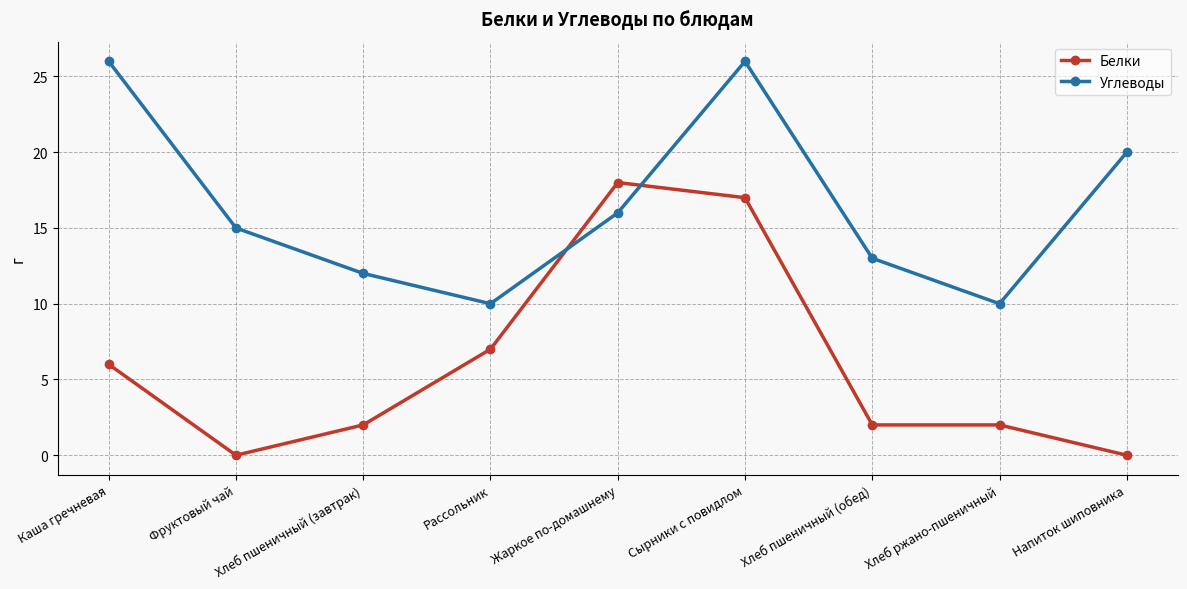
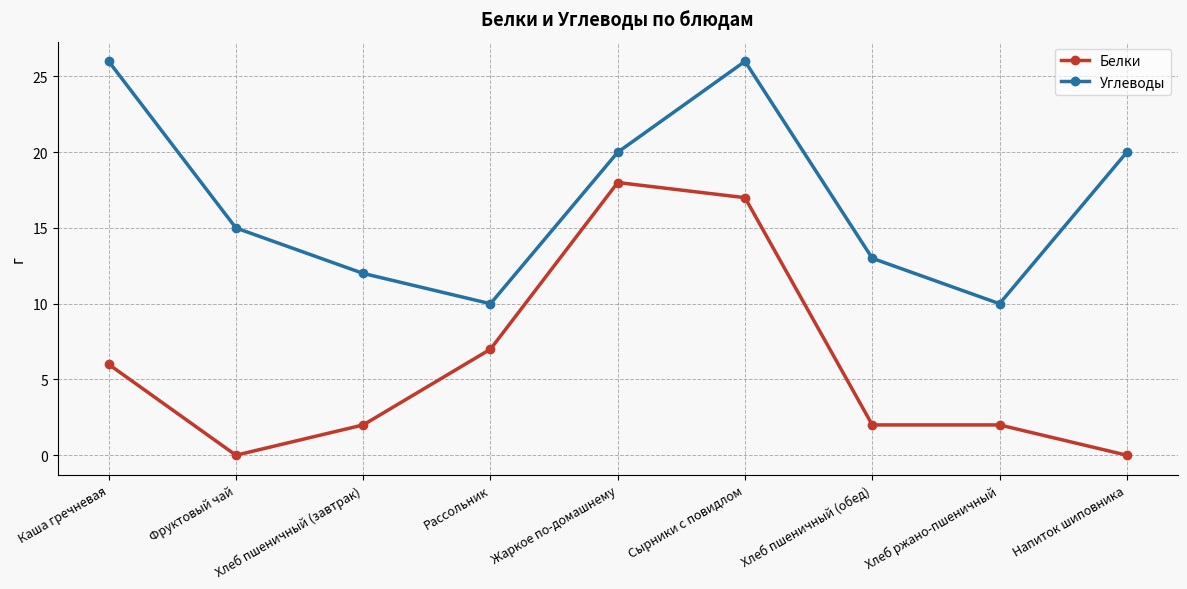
  {
    "Белки": {
      "Каша гречневая": 6,
      "Фруктовый чай": 0,
      "Хлеб пшеничный (завтрак)": 2,
      "Рассольник": 7,
      "Жаркое по-домашнему": 18,
      "Сырники с повидлом": 17,
      "Хлеб пшеничный (обед)": 2,
      "Хлеб ржано-пшеничный": 2,
      "Напиток шиповника": 0
    },
    "Углеводы": {
      "Каша гречневая": 26,
      "Фруктовый чай": 15,
      "Хлеб пшеничный (завтрак)": 12,
      "Рассольник": 10,
-     "Жаркое по-домашнему": 16,
+     "Жаркое по-домашнему": 20,
      "Сырники с повидлом": 26,
      "Хлеб пшеничный (обед)": 13,
      "Хлеб ржано-пшеничный": 10,
      "Напиток шиповника": 20
    }
  }
